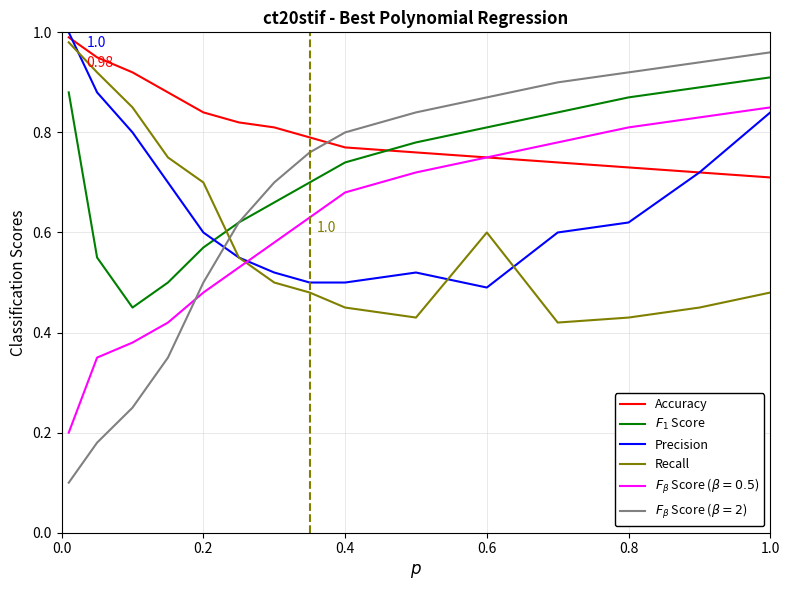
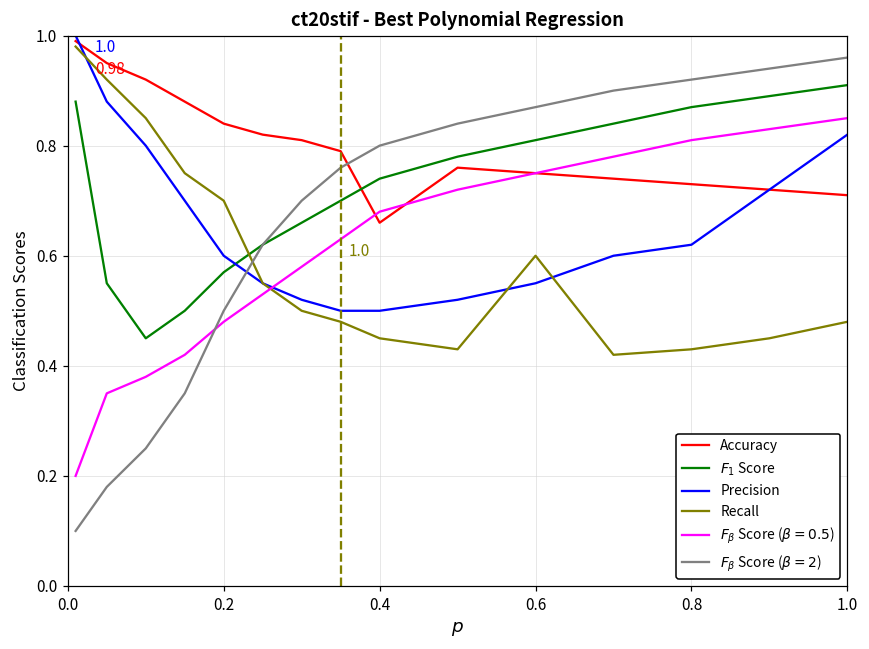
  {
    "Accuracy": {
      "0.2": 0.84,
-     "0.4": 0.77,
+     "0.4": 0.66,
      "0.8": 0.73,
      "1.0": 0.71
    },
    "Precision": {
      "0.2": 0.60,
      "0.4": 0.50,
-     "0.6": 0.49,
+     "0.6": 0.55,
      "0.8": 0.62,
-     "1.0": 0.84
+     "1.0": 0.82
    },
    "Recall": {
      "0.2": 0.70,
      "0.4": 0.45,
      "0.6": 0.60,
      "0.8": 0.43,
      "1.0": 0.48
    }
  }
